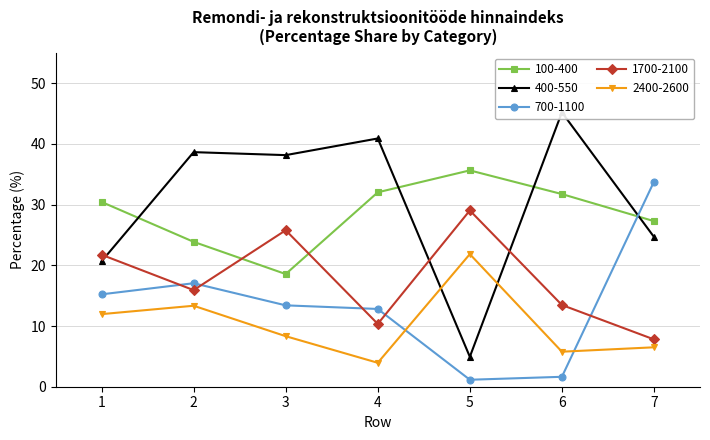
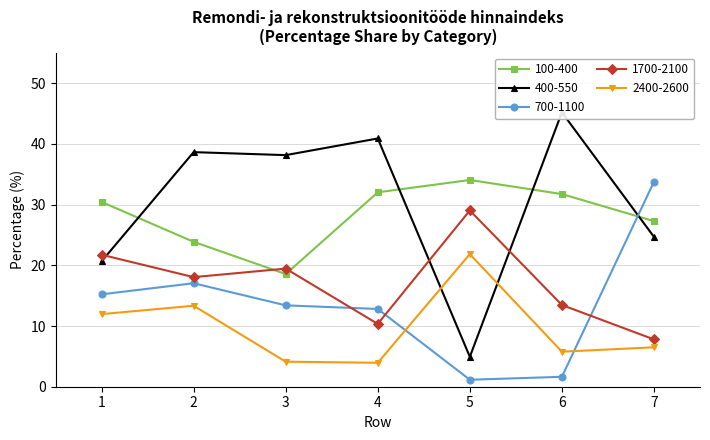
  {
    "100-400": {
      "1": 30,
      "2": 24,
      "3": 19,
      "4": 32,
-     "5": 36,
+     "5": 34,
      "6": 32,
      "7": 27
    },
    "400-550": {
      "1": 21,
      "2": 39,
      "3": 38,
      "4": 41,
      "5": 5,
      "7": 25
    },
    "700-1100": {
      "1": 15,
      "2": 17,
      "3": 13,
      "4": 13,
      "5": 1,
      "6": 2,
      "7": 34
    },
    "1700-2100": {
      "1": 22,
-     "2": 16,
-     "3": 26,
+     "2": 18,
+     "3": 19,
      "4": 10,
      "5": 29,
      "6": 13,
      "7": 8
    },
    "2400-2600": {
      "1": 12,
      "2": 13,
-     "3": 8,
+     "3": 4,
      "4": 4,
      "5": 22,
      "6": 6,
      "7": 6
    }
  }
